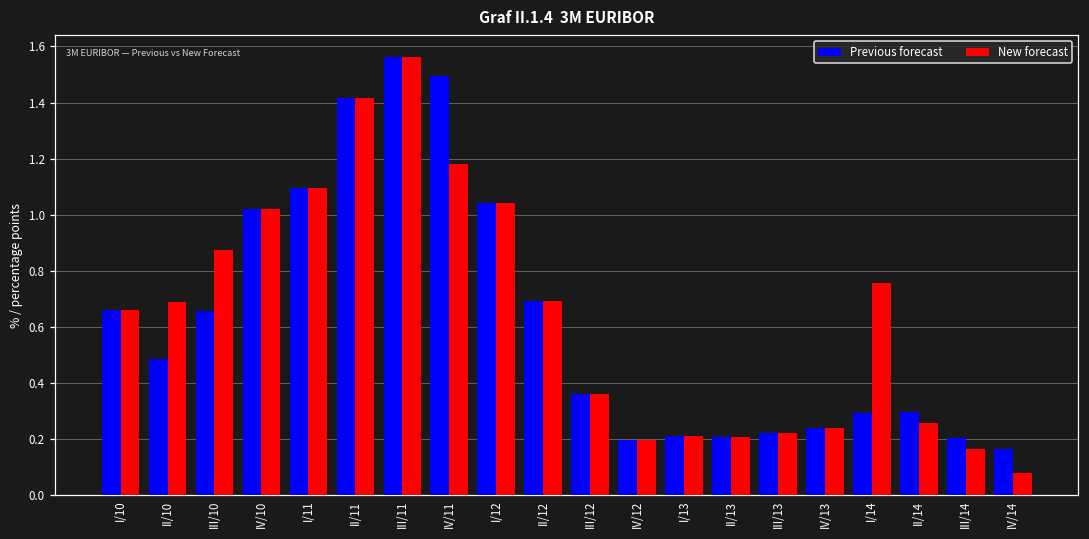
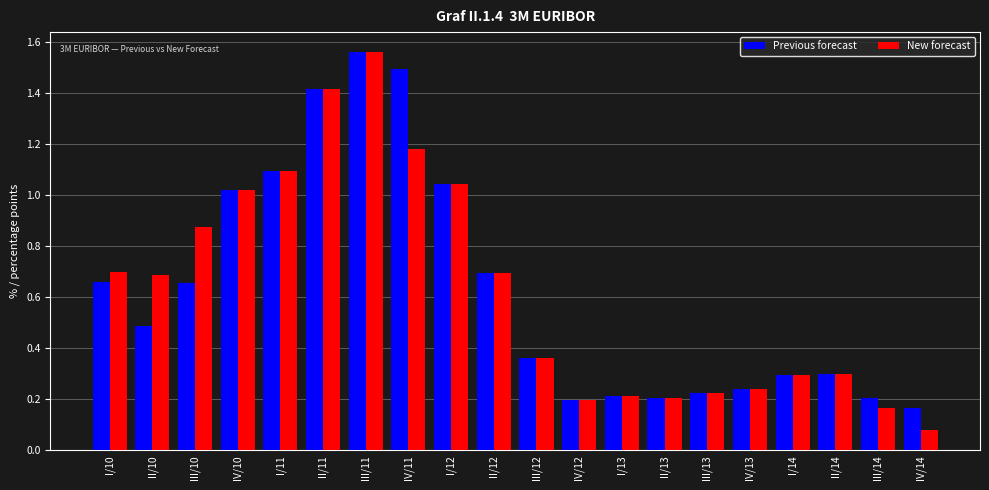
  {
    "Previous forecast": {
      "I/10": 0.66,
      "II/10": 0.49,
      "III/10": 0.66,
      "IV/10": 1.02,
      "I/11": 1.10,
      "II/11": 1.42,
      "III/11": 1.56,
      "IV/11": 1.50,
      "I/12": 1.04,
      "II/12": 0.69,
      "III/12": 0.36,
      "IV/12": 0.20,
      "I/13": 0.21,
      "II/13": 0.21,
      "III/13": 0.22,
      "IV/13": 0.24,
      "I/14": 0.30,
      "II/14": 0.30,
      "III/14": 0.20,
      "IV/14": 0.16
    },
    "New forecast": {
-     "I/10": 0.66,
+     "I/10": 0.70,
      "II/10": 0.69,
      "III/10": 0.87,
      "IV/10": 1.02,
      "I/11": 1.10,
      "II/11": 1.42,
      "III/11": 1.56,
      "IV/11": 1.18,
      "I/12": 1.04,
      "II/12": 0.69,
      "III/12": 0.36,
      "IV/12": 0.20,
      "I/13": 0.21,
      "II/13": 0.21,
      "III/13": 0.22,
      "IV/13": 0.24,
-     "I/14": 0.76,
-     "II/14": 0.26,
+     "I/14": 0.30,
+     "II/14": 0.30,
      "III/14": 0.16,
      "IV/14": 0.08
    }
  }
